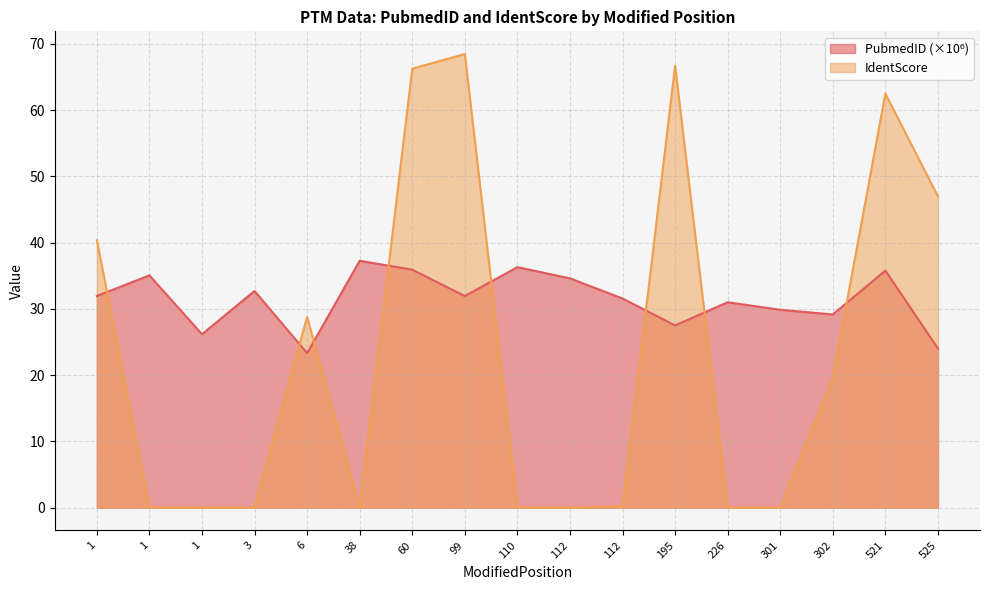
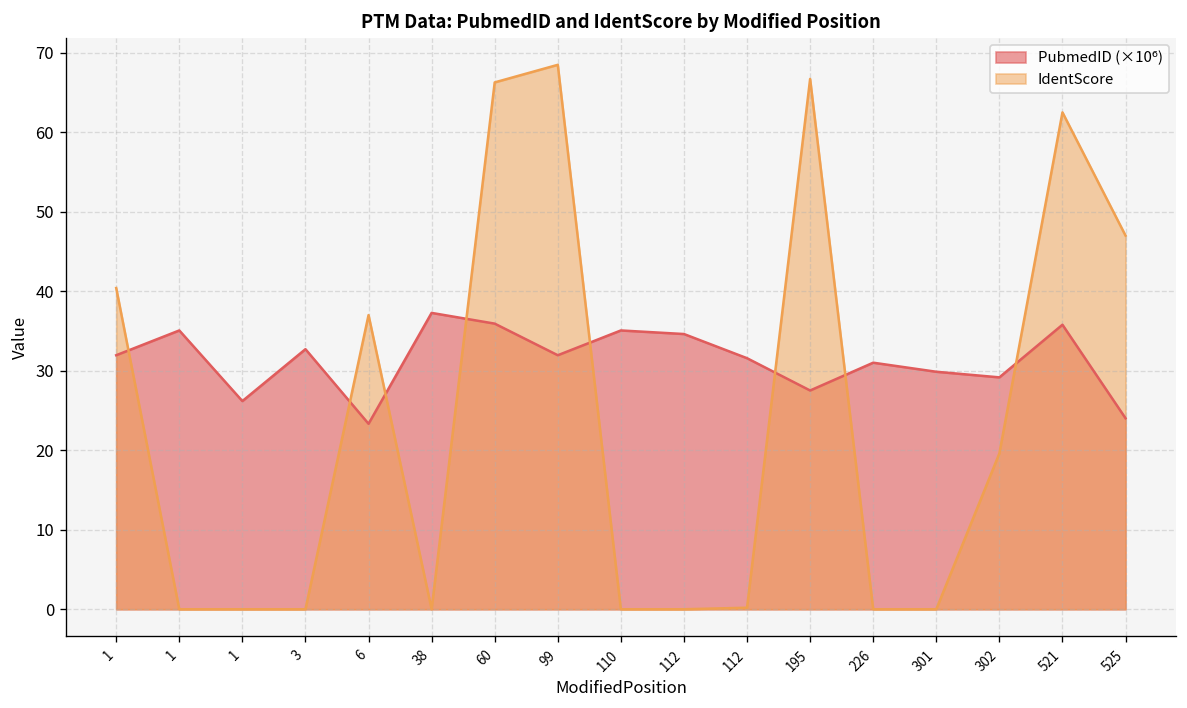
  {
    "PubmedID (×10⁶)": {
      "3": 33,
      "6": 23,
      "38": 37,
      "60": 36,
      "99": 32,
-     "110": 36,
+     "110": 35,
      "195": 28,
      "226": 31,
      "301": 30,
      "302": 29,
      "521": 36,
      "525": 24
    },
    "IdentScore": {
      "3": 0,
-     "6": 29,
+     "6": 37,
      "38": 0,
      "60": 66,
      "99": 68,
      "110": 0,
      "195": 67,
      "226": 0,
      "301": 0,
      "302": 20,
      "521": 63,
      "525": 47
    }
  }
